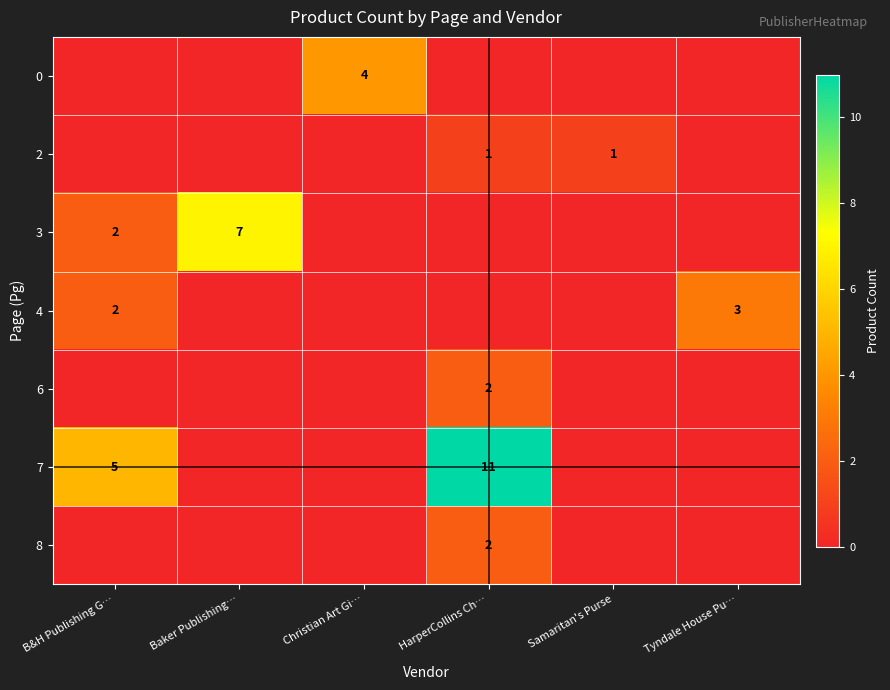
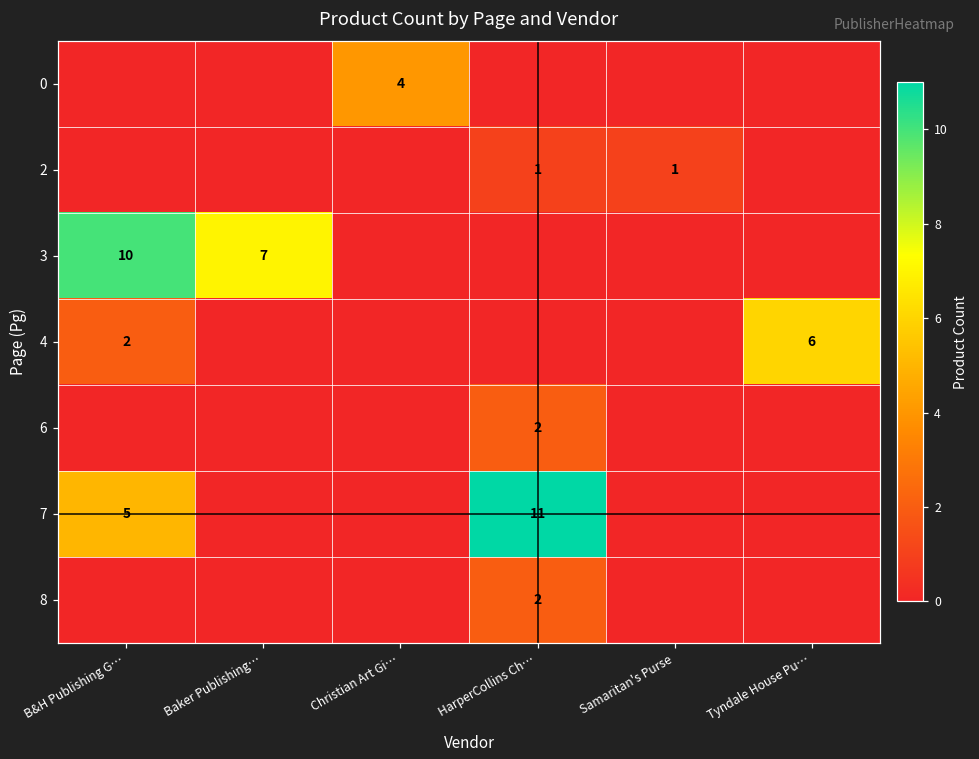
  {
    "0": {
      "Christian Art Gi…": 4
    },
    "2": {
      "HarperCollins Ch…": 1,
      "Samaritan's Purse": 1
    },
    "3": {
-     "B&H Publishing G…": 2,
+     "B&H Publishing G…": 10,
      "Baker Publishing…": 7
    },
    "4": {
      "B&H Publishing G…": 2,
-     "Tyndale House Pu…": 3
+     "Tyndale House Pu…": 6
    },
    "6": {
      "HarperCollins Ch…": 2
    },
    "7": {
      "B&H Publishing G…": 5,
      "HarperCollins Ch…": 11
    },
    "8": {
      "HarperCollins Ch…": 2
    }
  }
